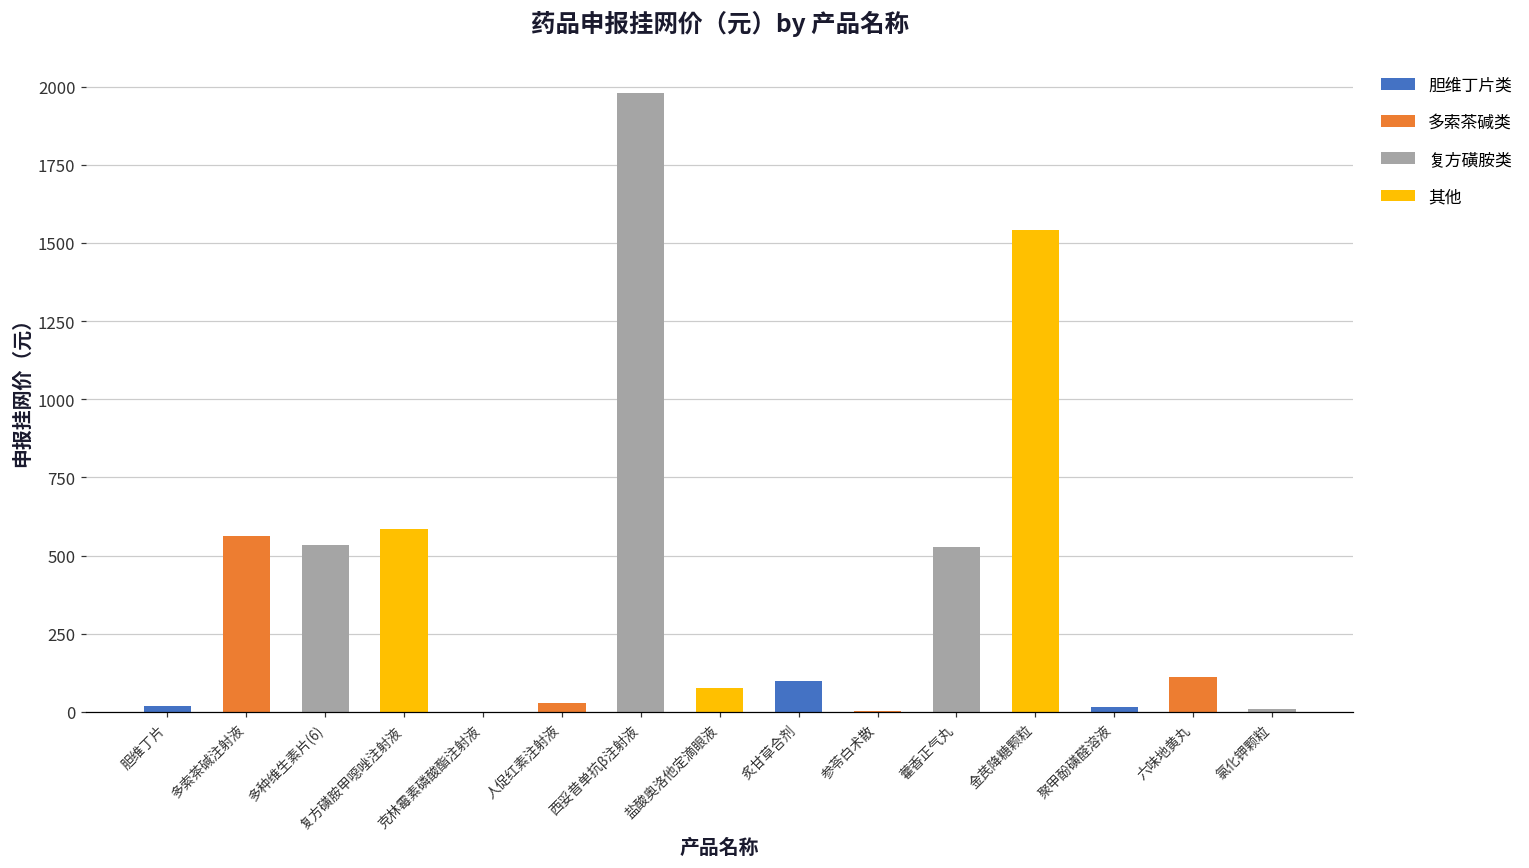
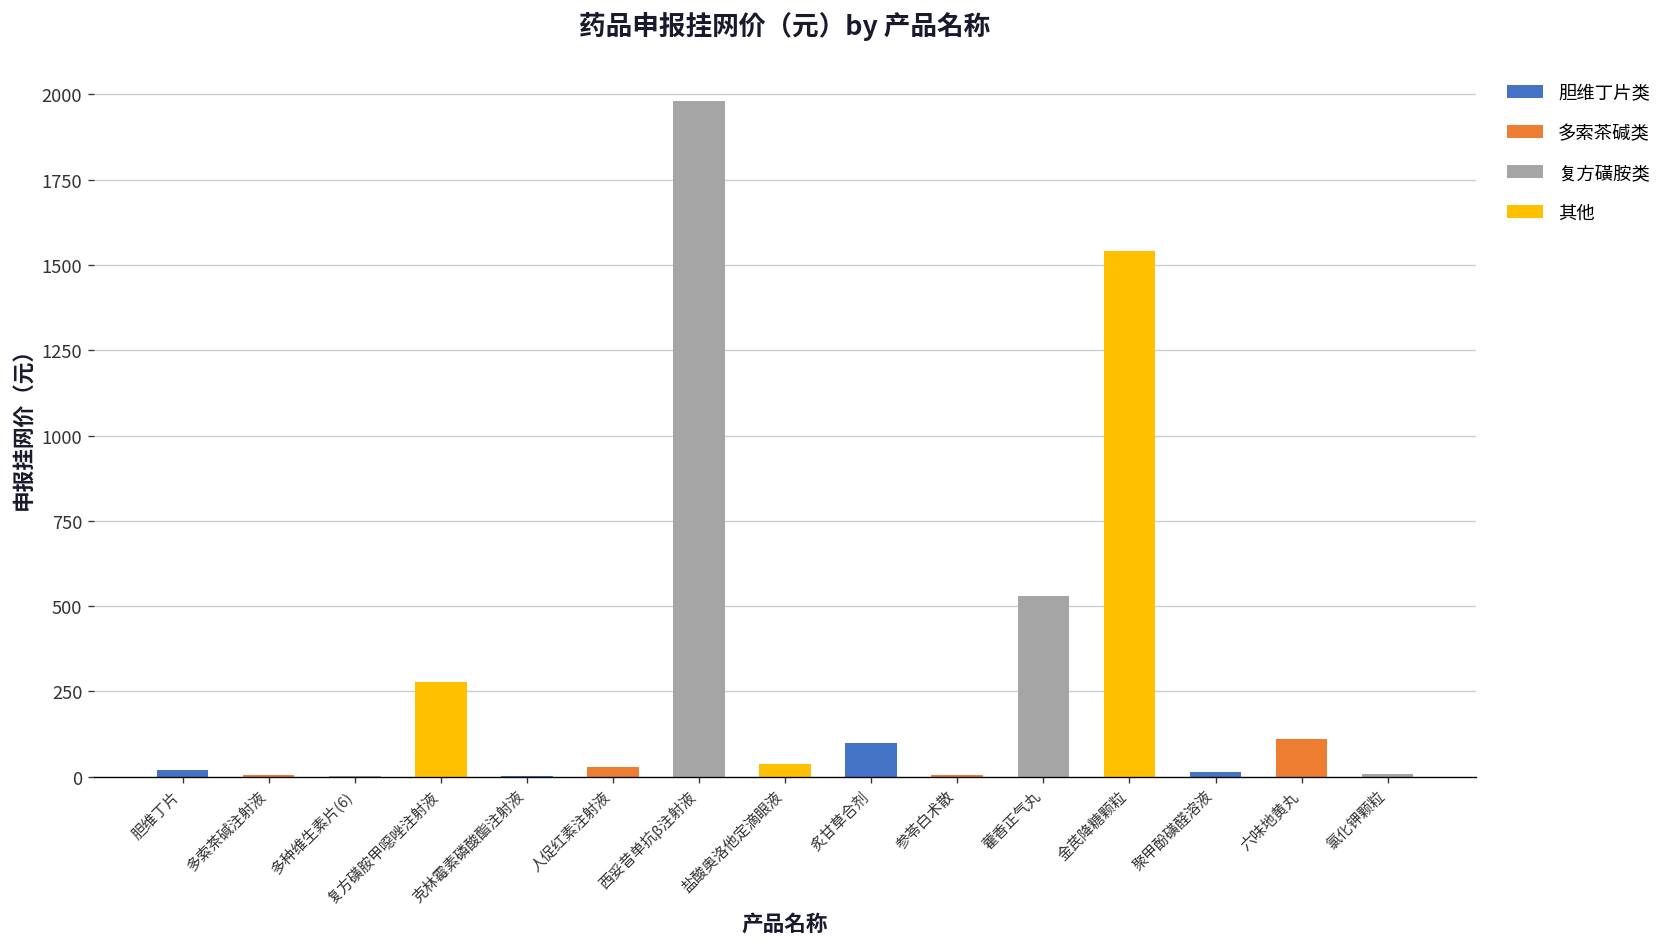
  {
    "胆维丁片": 20,
-   "多索茶碱注射液": 560,
-   "多种维生素片(6)": 530,
-   "复方磺胺甲噁唑注射液": 590,
+   "多索茶碱注射液": 10,
+   "多种维生素片(6)": 0,
+   "复方磺胺甲噁唑注射液": 280,
    "人促红素注射液": 30,
    "西妥昔单抗β注射液": 1980,
-   "盐酸奥洛他定滴眼液": 80,
+   "盐酸奥洛他定滴眼液": 40,
    "炙甘草合剂": 100,
    "藿香正气丸": 530,
    "金芪降糖颗粒": 1540,
    "聚甲酚磺醛溶液": 10,
    "六味地黄丸": 110
  }
